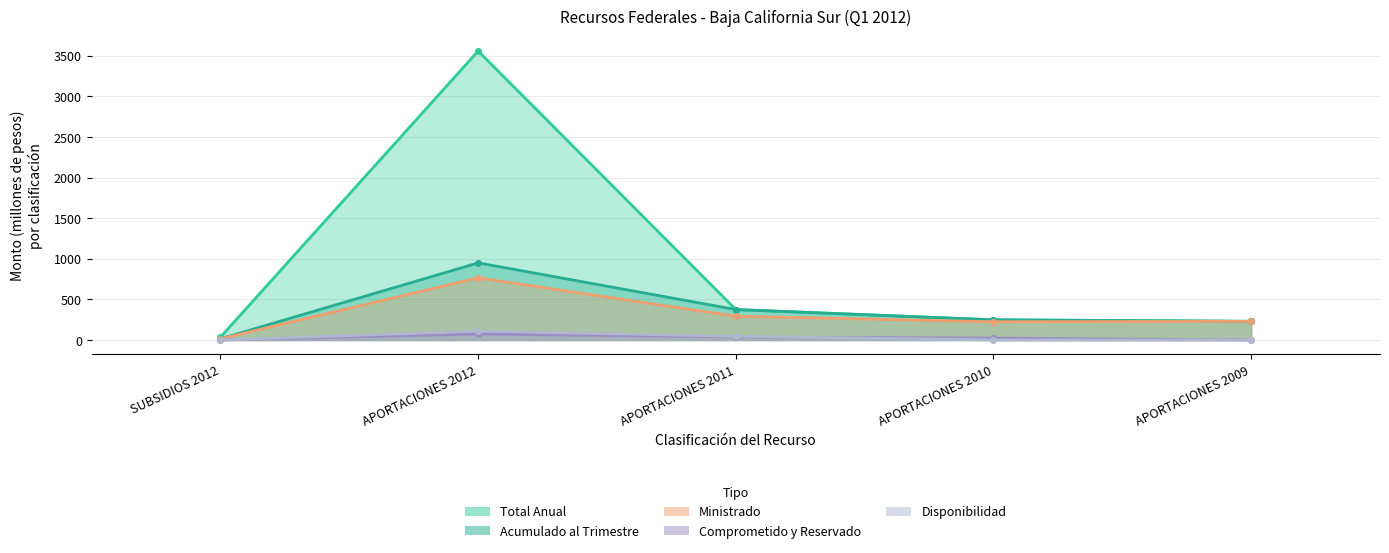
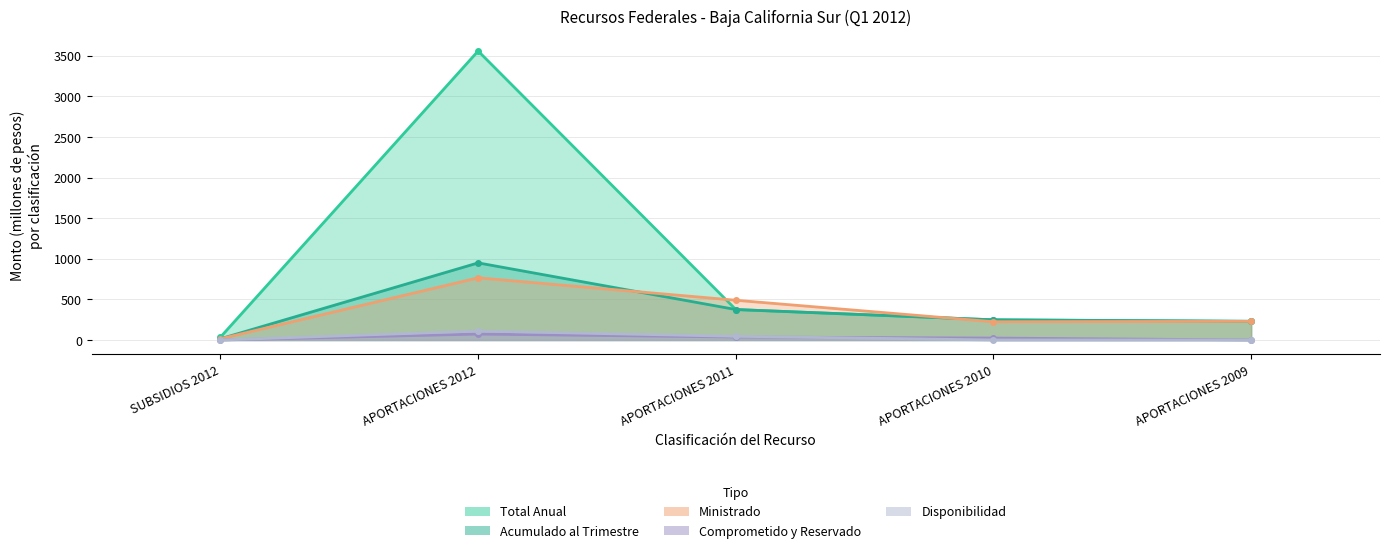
  {
    "Ministrado": {
      "APORTACIONES 2012": 800,
-     "APORTACIONES 2011": 300
+     "APORTACIONES 2011": 500
    }
  }
